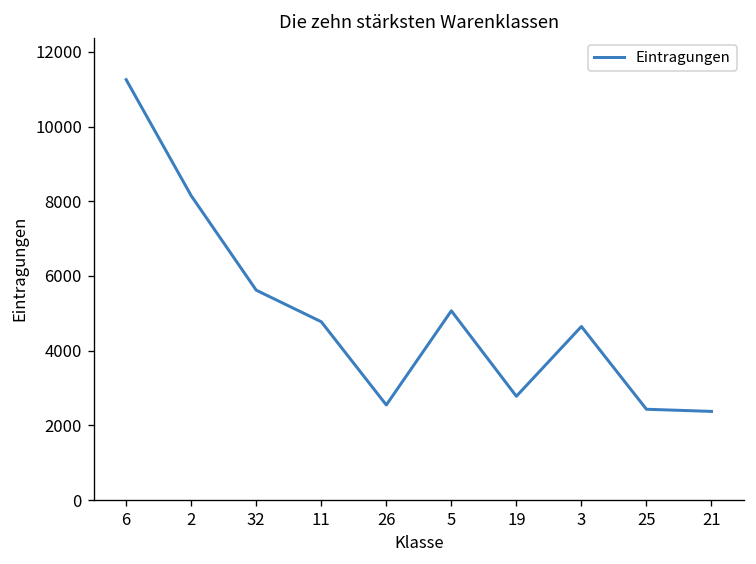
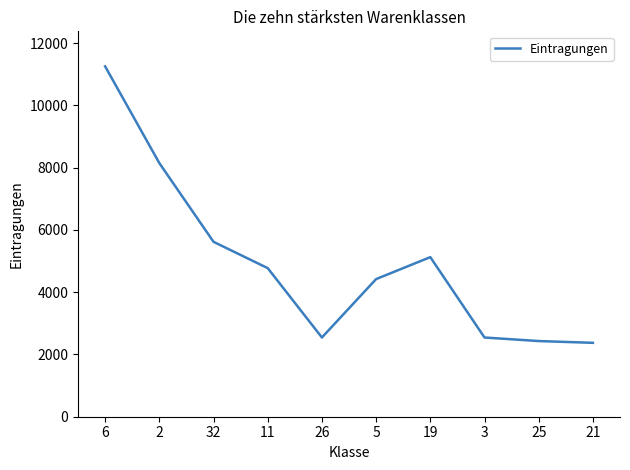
  {
    "6": 11300,
    "2": 8100,
    "32": 5600,
    "11": 4800,
    "26": 2500,
-   "5": 5100,
-   "19": 2800,
-   "3": 4600,
+   "5": 4400,
+   "19": 5100,
+   "3": 2500,
    "25": 2400,
    "21": 2400
  }
